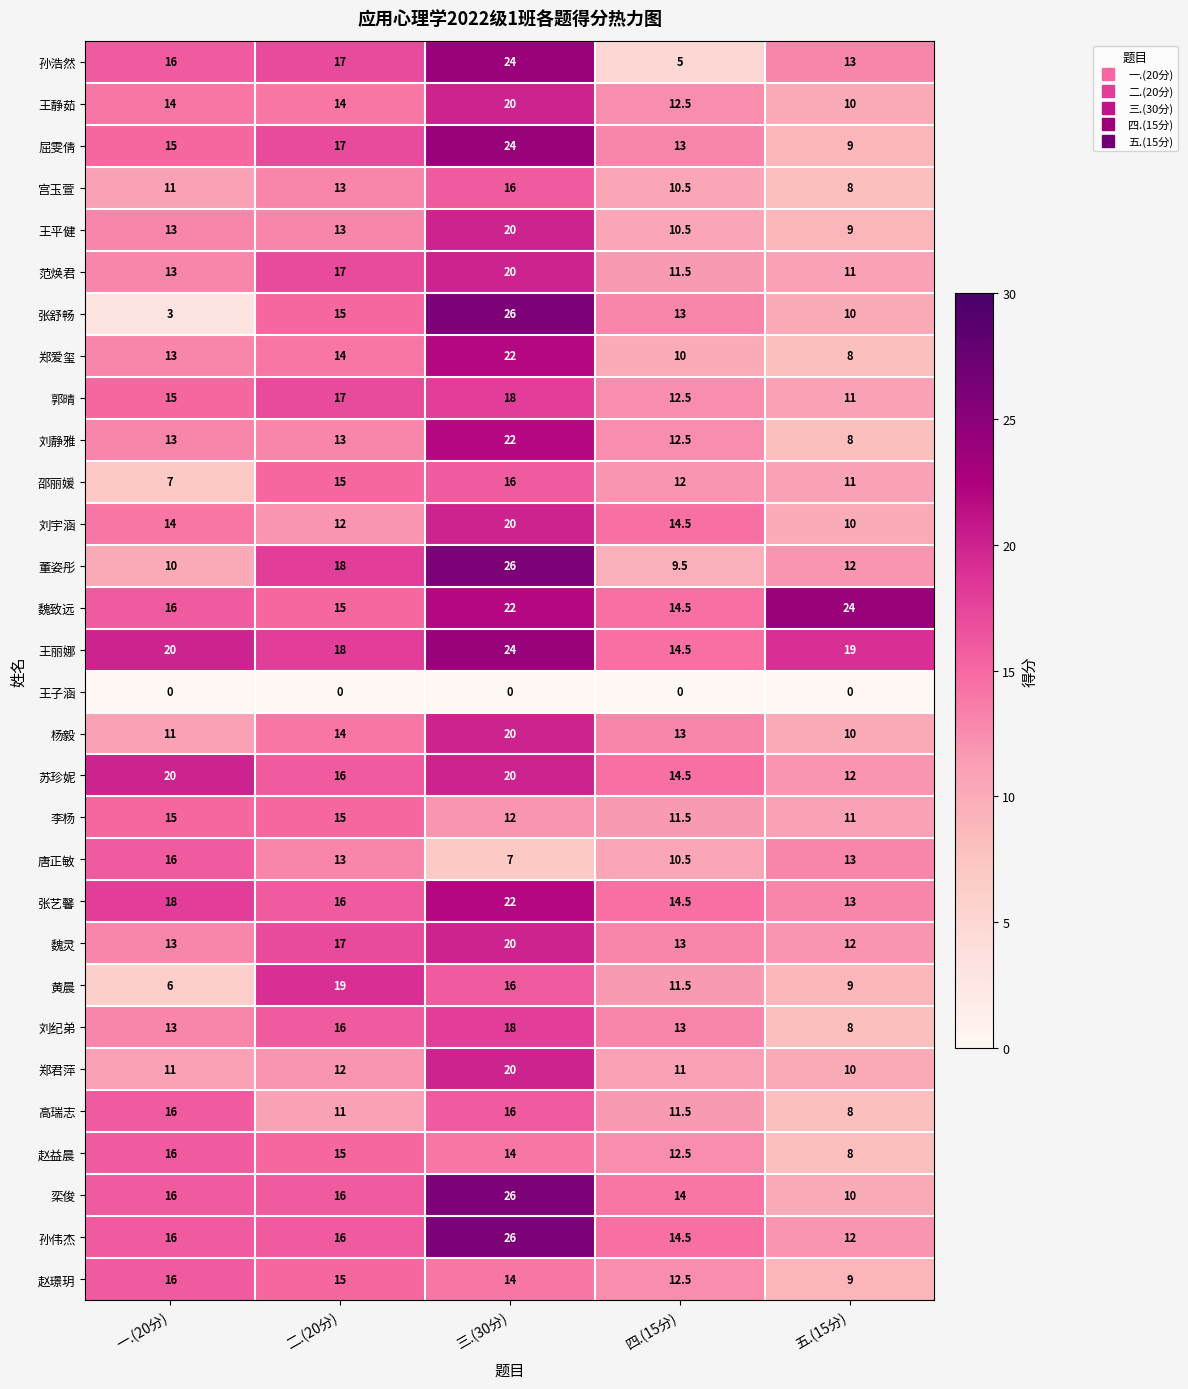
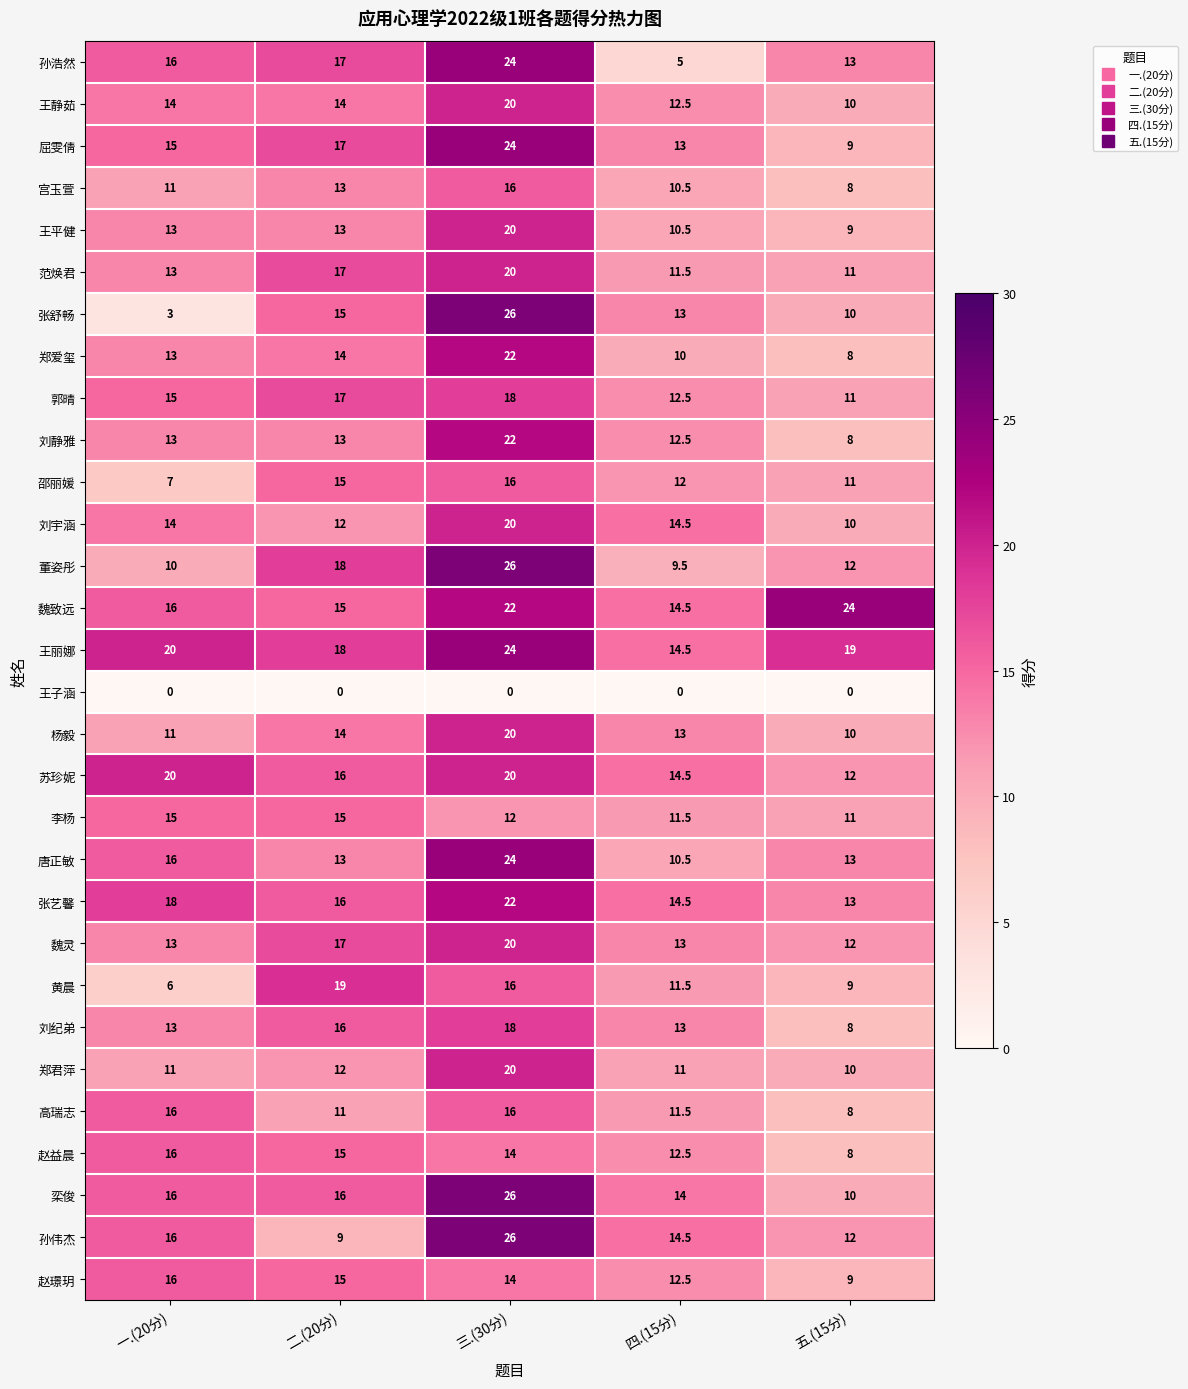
  {
    "孙浩然": {
      "一.(20分)": 16,
      "二.(20分)": 17,
      "三.(30分)": 24,
      "四.(15分)": 5,
      "五.(15分)": 13
    },
    "王静茹": {
      "一.(20分)": 14,
      "二.(20分)": 14,
      "三.(30分)": 20,
      "四.(15分)": 12.5,
      "五.(15分)": 10
    },
    "屈雯倩": {
      "一.(20分)": 15,
      "二.(20分)": 17,
      "三.(30分)": 24,
      "四.(15分)": 13,
      "五.(15分)": 9
    },
    "宫玉萱": {
      "一.(20分)": 11,
      "二.(20分)": 13,
      "三.(30分)": 16,
      "四.(15分)": 10.5,
      "五.(15分)": 8
    },
    "王平健": {
      "一.(20分)": 13,
      "二.(20分)": 13,
      "三.(30分)": 20,
      "四.(15分)": 10.5,
      "五.(15分)": 9
    },
    "范焕君": {
      "一.(20分)": 13,
      "二.(20分)": 17,
      "三.(30分)": 20,
      "四.(15分)": 11.5,
      "五.(15分)": 11
    },
    "张舒畅": {
      "一.(20分)": 3,
      "二.(20分)": 15,
      "三.(30分)": 26,
      "四.(15分)": 13,
      "五.(15分)": 10
    },
    "郑爱玺": {
      "一.(20分)": 13,
      "二.(20分)": 14,
      "三.(30分)": 22,
      "四.(15分)": 10,
      "五.(15分)": 8
    },
    "郭晴": {
      "一.(20分)": 15,
      "二.(20分)": 17,
      "三.(30分)": 18,
      "四.(15分)": 12.5,
      "五.(15分)": 11
    },
    "刘静雅": {
      "一.(20分)": 13,
      "二.(20分)": 13,
      "三.(30分)": 22,
      "四.(15分)": 12.5,
      "五.(15分)": 8
    },
    "邵丽媛": {
      "一.(20分)": 7,
      "二.(20分)": 15,
      "三.(30分)": 16,
      "四.(15分)": 12,
      "五.(15分)": 11
    },
    "刘宇涵": {
      "一.(20分)": 14,
      "二.(20分)": 12,
      "三.(30分)": 20,
      "四.(15分)": 14.5,
      "五.(15分)": 10
    },
    "董姿彤": {
      "一.(20分)": 10,
      "二.(20分)": 18,
      "三.(30分)": 26,
      "四.(15分)": 9.5,
      "五.(15分)": 12
    },
    "魏致远": {
      "一.(20分)": 16,
      "二.(20分)": 15,
      "三.(30分)": 22,
      "四.(15分)": 14.5,
      "五.(15分)": 24
    },
    "王丽娜": {
      "一.(20分)": 20,
      "二.(20分)": 18,
      "三.(30分)": 24,
      "四.(15分)": 14.5,
      "五.(15分)": 19
    },
    "王子涵": {
      "一.(20分)": 0,
      "二.(20分)": 0,
      "三.(30分)": 0,
      "四.(15分)": 0,
      "五.(15分)": 0
    },
    "杨毅": {
      "一.(20分)": 11,
      "二.(20分)": 14,
      "三.(30分)": 20,
      "四.(15分)": 13,
      "五.(15分)": 10
    },
    "苏珍妮": {
      "一.(20分)": 20,
      "二.(20分)": 16,
      "三.(30分)": 20,
      "四.(15分)": 14.5,
      "五.(15分)": 12
    },
    "李杨": {
      "一.(20分)": 15,
      "二.(20分)": 15,
      "三.(30分)": 12,
      "四.(15分)": 11.5,
      "五.(15分)": 11
    },
    "唐正敏": {
      "一.(20分)": 16,
      "二.(20分)": 13,
-     "三.(30分)": 7,
+     "三.(30分)": 24,
      "四.(15分)": 10.5,
      "五.(15分)": 13
    },
    "张艺馨": {
      "一.(20分)": 18,
      "二.(20分)": 16,
      "三.(30分)": 22,
      "四.(15分)": 14.5,
      "五.(15分)": 13
    },
    "魏灵": {
      "一.(20分)": 13,
      "二.(20分)": 17,
      "三.(30分)": 20,
      "四.(15分)": 13,
      "五.(15分)": 12
    },
    "黄晨": {
      "一.(20分)": 6,
      "二.(20分)": 19,
      "三.(30分)": 16,
      "四.(15分)": 11.5,
      "五.(15分)": 9
    },
    "刘纪弟": {
      "一.(20分)": 13,
      "二.(20分)": 16,
      "三.(30分)": 18,
      "四.(15分)": 13,
      "五.(15分)": 8
    },
    "郑君萍": {
      "一.(20分)": 11,
      "二.(20分)": 12,
      "三.(30分)": 20,
      "四.(15分)": 11,
      "五.(15分)": 10
    },
    "高瑞志": {
      "一.(20分)": 16,
      "二.(20分)": 11,
      "三.(30分)": 16,
      "四.(15分)": 11.5,
      "五.(15分)": 8
    },
    "赵益晨": {
      "一.(20分)": 16,
      "二.(20分)": 15,
      "三.(30分)": 14,
      "四.(15分)": 12.5,
      "五.(15分)": 8
    },
    "栾俊": {
      "一.(20分)": 16,
      "二.(20分)": 16,
      "三.(30分)": 26,
      "四.(15分)": 14,
      "五.(15分)": 10
    },
    "孙伟杰": {
      "一.(20分)": 16,
-     "二.(20分)": 16,
+     "二.(20分)": 9,
      "三.(30分)": 26,
      "四.(15分)": 14.5,
      "五.(15分)": 12
    },
    "赵璟玥": {
      "一.(20分)": 16,
      "二.(20分)": 15,
      "三.(30分)": 14,
      "四.(15分)": 12.5,
      "五.(15分)": 9
    }
  }
